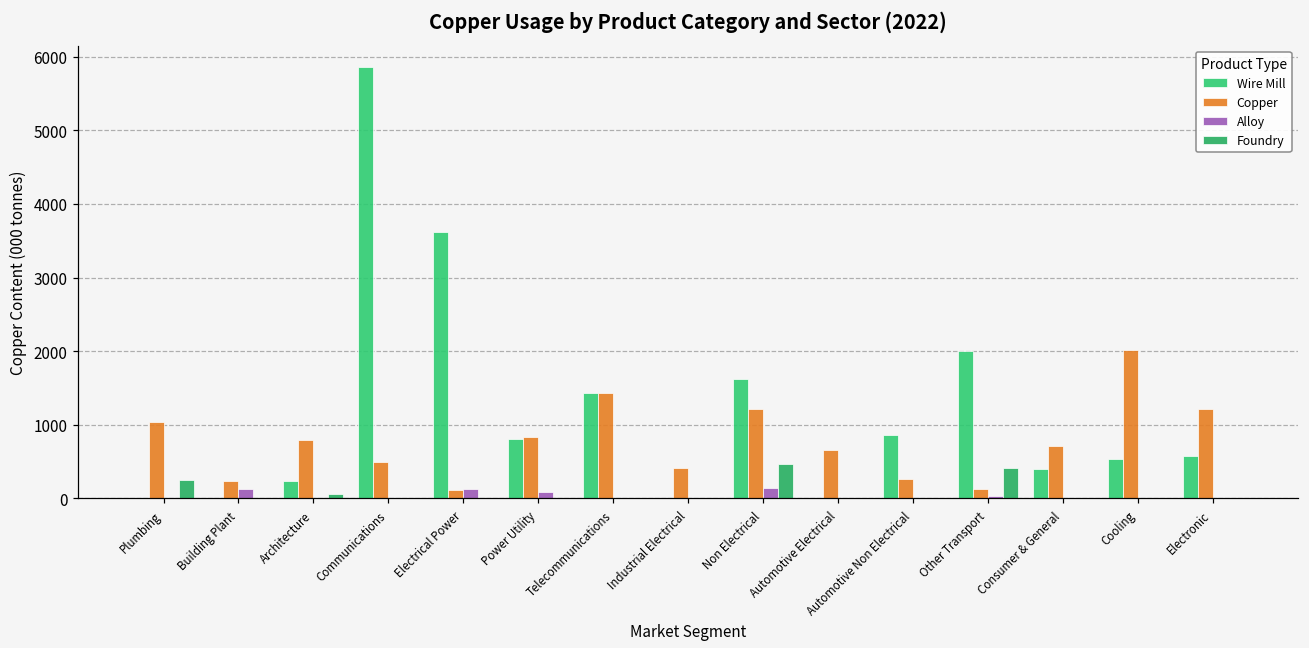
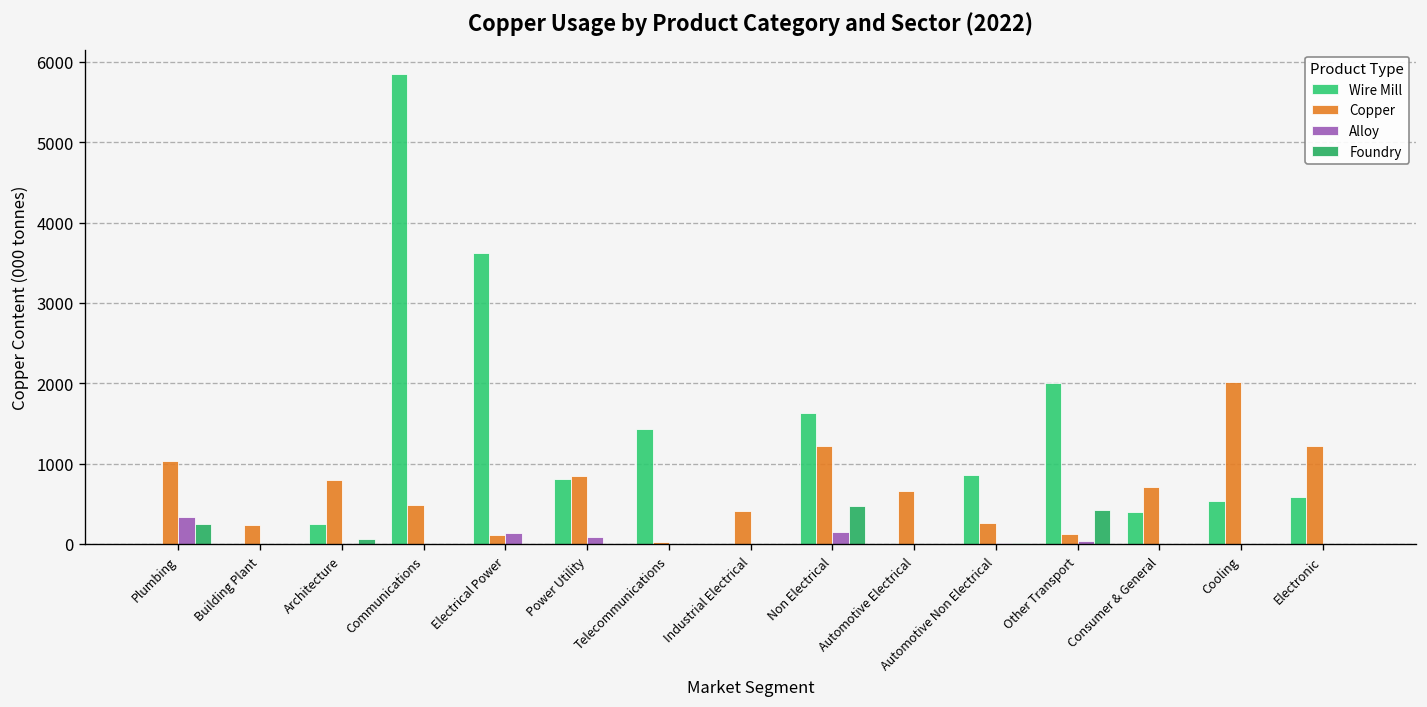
  {
    "Copper": {
      "Plumbing": 1000,
      "Building Plant": 200,
      "Architecture": 800,
      "Communications": 500,
      "Electrical Power": 100,
      "Power Utility": 800,
-     "Telecommunications": 1400,
+     "Telecommunications": 0,
      "Industrial Electrical": 400,
      "Non Electrical": 1200,
      "Automotive Electrical": 700,
      "Automotive Non Electrical": 300,
      "Other Transport": 100,
      "Consumer & General": 700,
      "Cooling": 2000,
      "Electronic": 1200
    },
    "Alloy": {
-     "Plumbing": 0,
-     "Building Plant": 100,
+     "Plumbing": 300,
+     "Building Plant": 0,
      "Architecture": 0,
      "Communications": 0,
      "Electrical Power": 100,
      "Power Utility": 100,
      "Telecommunications": 0,
      "Industrial Electrical": 0,
      "Non Electrical": 100,
      "Automotive Electrical": 0,
      "Consumer & General": 0,
      "Cooling": 0,
      "Electronic": 0
    }
  }
